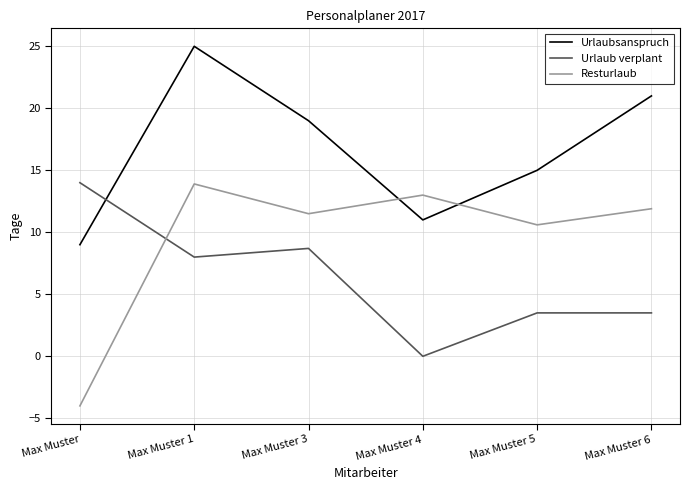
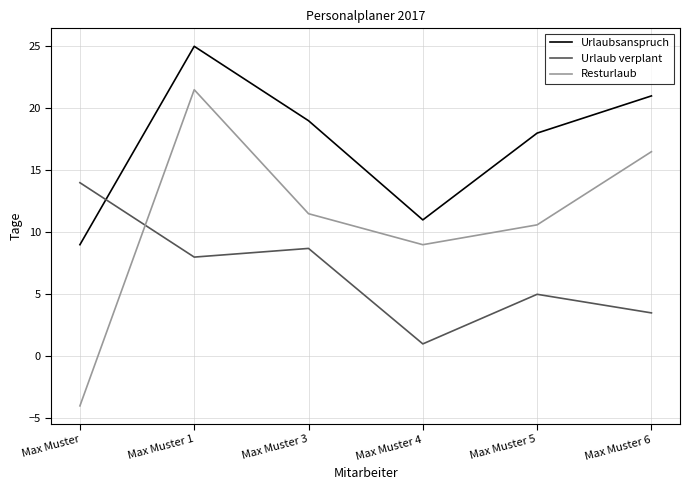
  {
    "Urlaubsanspruch": {
      "Max Muster": 9,
      "Max Muster 1": 25,
      "Max Muster 3": 19,
      "Max Muster 4": 11,
-     "Max Muster 5": 15,
+     "Max Muster 5": 18,
      "Max Muster 6": 21
    },
    "Urlaub verplant": {
      "Max Muster": 14.0,
      "Max Muster 1": 8.0,
      "Max Muster 3": 8.7,
-     "Max Muster 4": 0,
-     "Max Muster 5": 3.5,
+     "Max Muster 4": 1,
+     "Max Muster 5": 5.0,
      "Max Muster 6": 3.5
    },
    "Resturlaub": {
      "Max Muster": -4.0,
-     "Max Muster 1": 13.9,
+     "Max Muster 1": 21.5,
      "Max Muster 3": 11.5,
-     "Max Muster 4": 13,
+     "Max Muster 4": 9,
      "Max Muster 5": 10.6,
-     "Max Muster 6": 11.9
+     "Max Muster 6": 16.5
    }
  }
